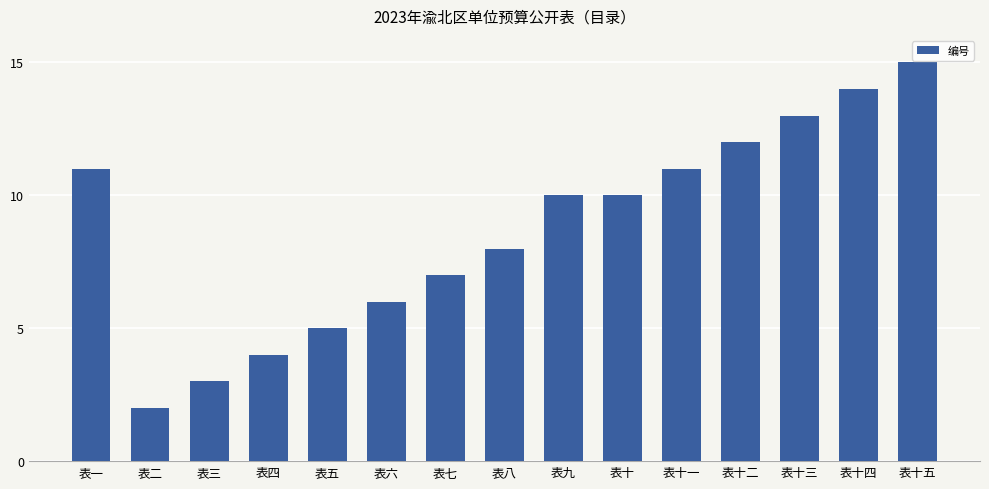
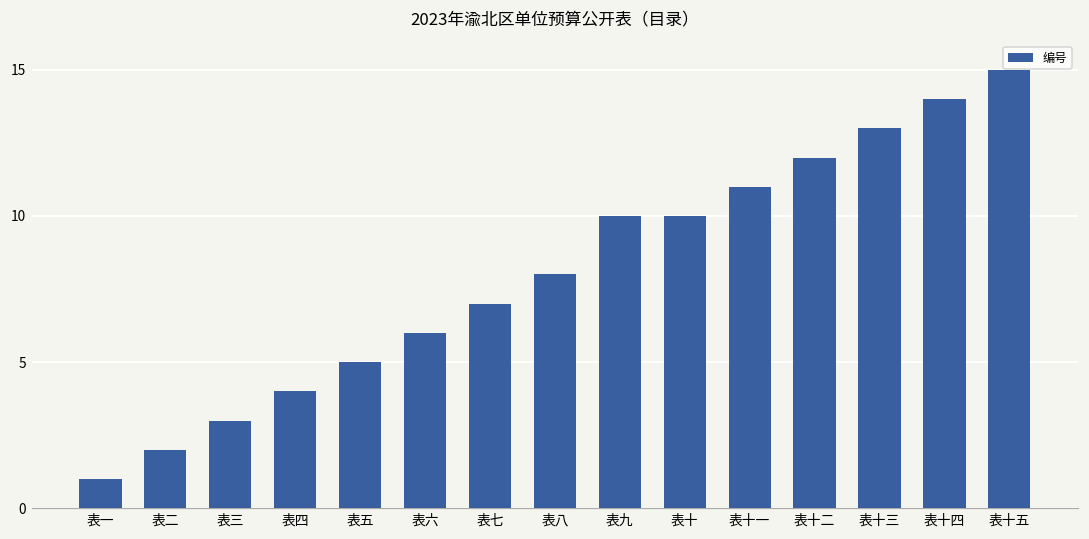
  {
-   "表一": 11,
+   "表一": 1,
    "表二": 2,
    "表三": 3,
    "表四": 4,
    "表五": 5,
    "表六": 6,
    "表七": 7,
    "表八": 8,
    "表九": 10,
    "表十": 10,
    "表十一": 11,
    "表十二": 12,
    "表十三": 13,
    "表十四": 14,
    "表十五": 15
  }
